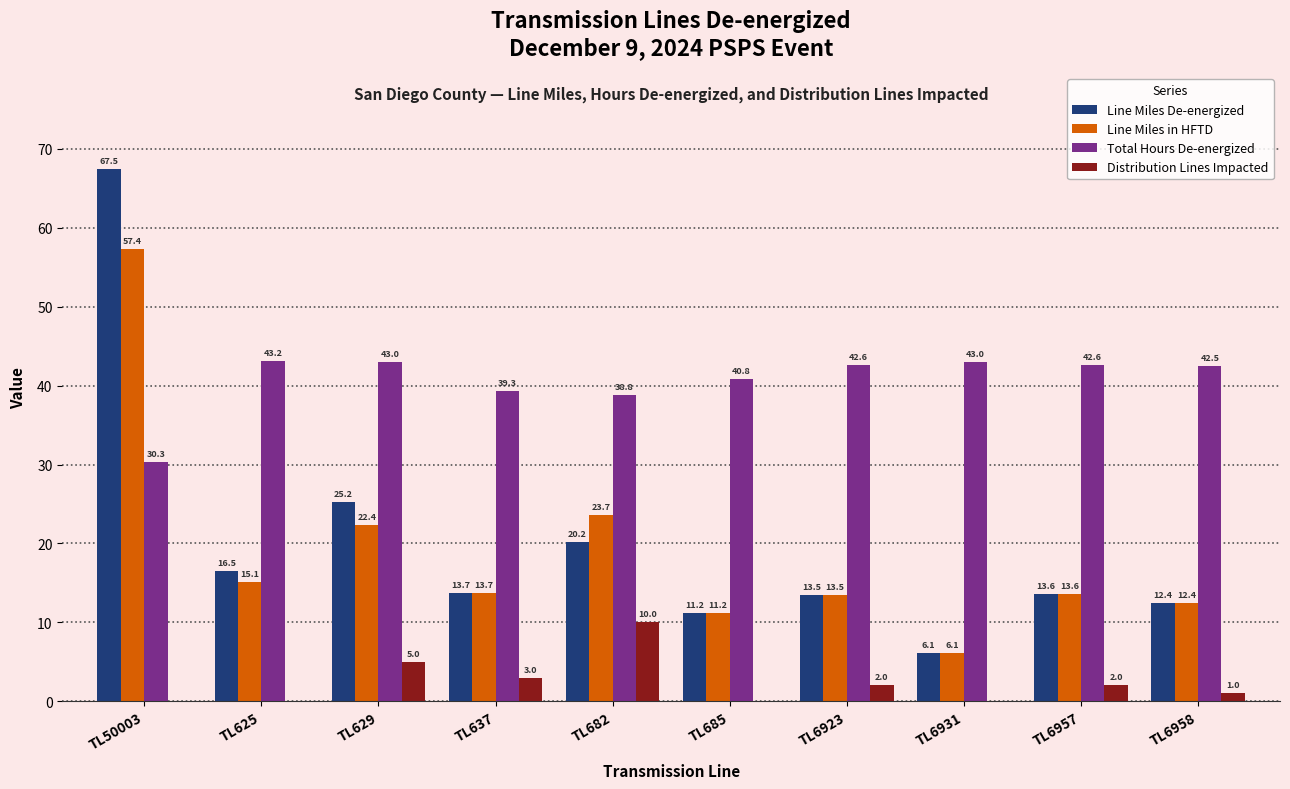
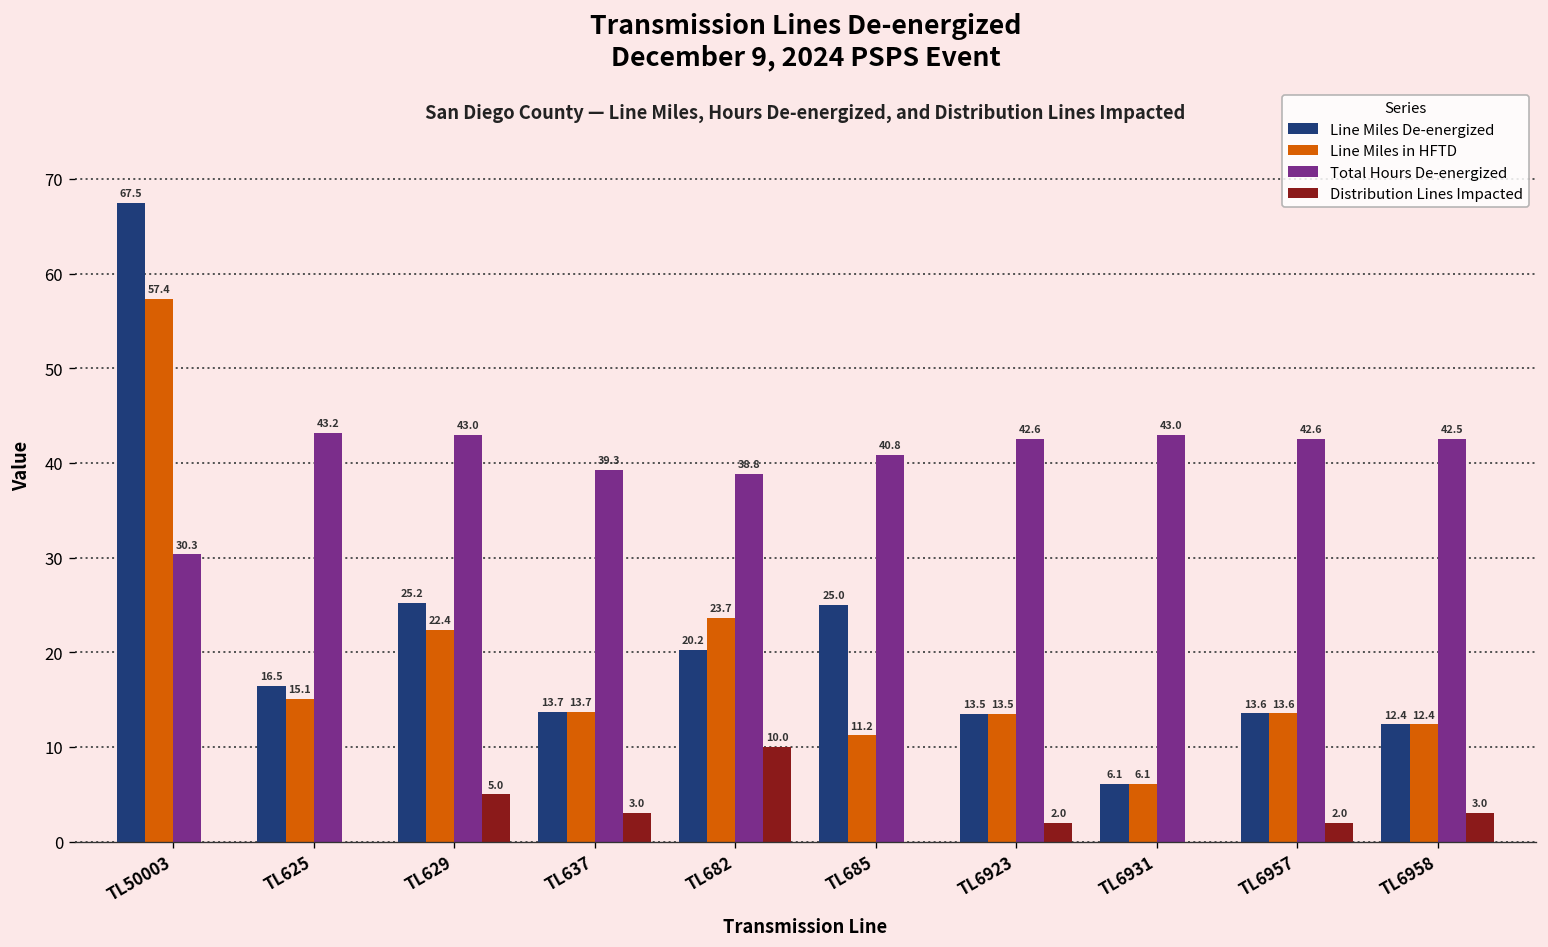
  {
    "Line Miles De-energized": {
      "TL50003": 67.5,
      "TL625": 16.5,
      "TL629": 25.2,
      "TL637": 13.7,
      "TL682": 20.2,
-     "TL685": 11.2,
+     "TL685": 25.0,
      "TL6923": 13.5,
      "TL6931": 6.1,
      "TL6957": 13.6,
      "TL6958": 12.4
    },
    "Line Miles in HFTD": {
      "TL50003": 57.4,
      "TL625": 15.1,
      "TL629": 22.4,
      "TL637": 13.7,
      "TL682": 23.7,
      "TL685": 11.2,
      "TL6923": 13.5,
      "TL6931": 6.1,
      "TL6957": 13.6,
      "TL6958": 12.4
    },
    "Total Hours De-energized": {
      "TL50003": 30.3,
      "TL625": 43.2,
      "TL629": 43.0,
      "TL637": 39.3,
      "TL682": 38.8,
      "TL685": 40.8,
      "TL6923": 42.6,
      "TL6931": 43.0,
      "TL6957": 42.6,
      "TL6958": 42.5
    },
    "Distribution Lines Impacted": {
      "TL629": 5.0,
      "TL637": 3.0,
      "TL682": 10.0,
      "TL6923": 2.0,
      "TL6957": 2.0,
-     "TL6958": 1.0
+     "TL6958": 3.0
    }
  }
